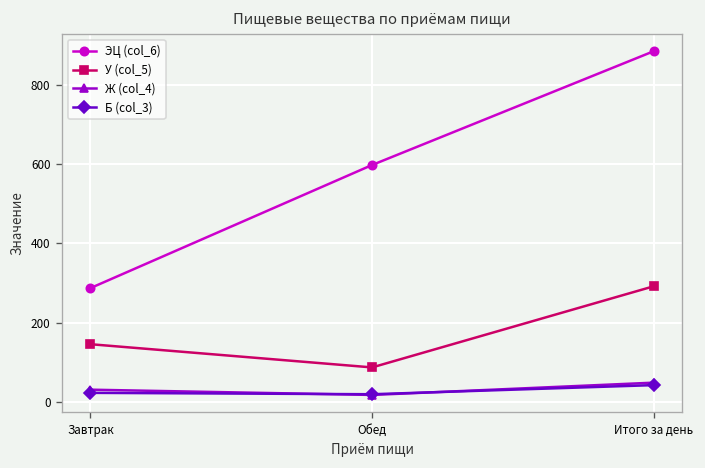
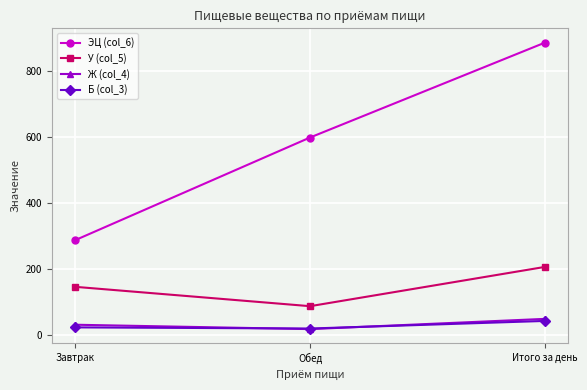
  {
    "У (col_5)": {
      "Завтрак": 150,
      "Обед": 90,
-     "Итого за день": 290
+     "Итого за день": 210
    }
  }
